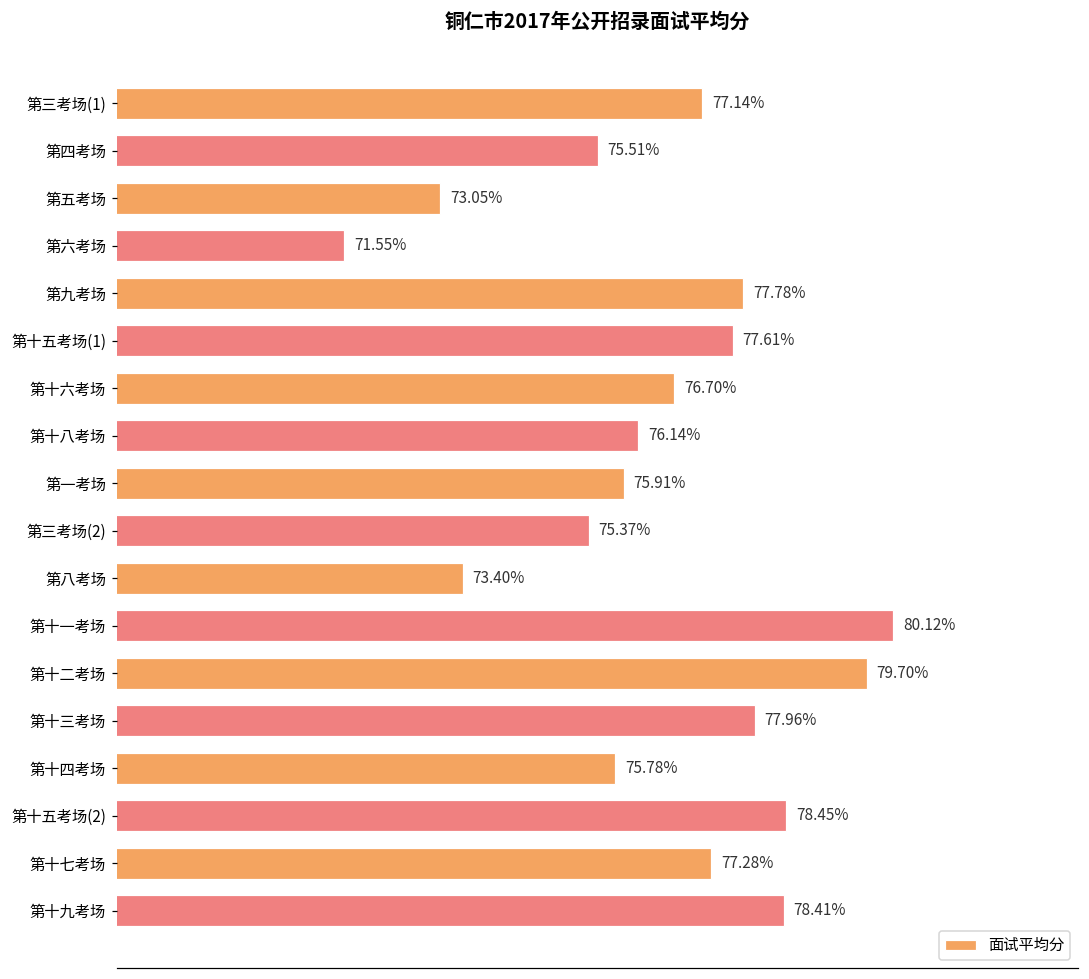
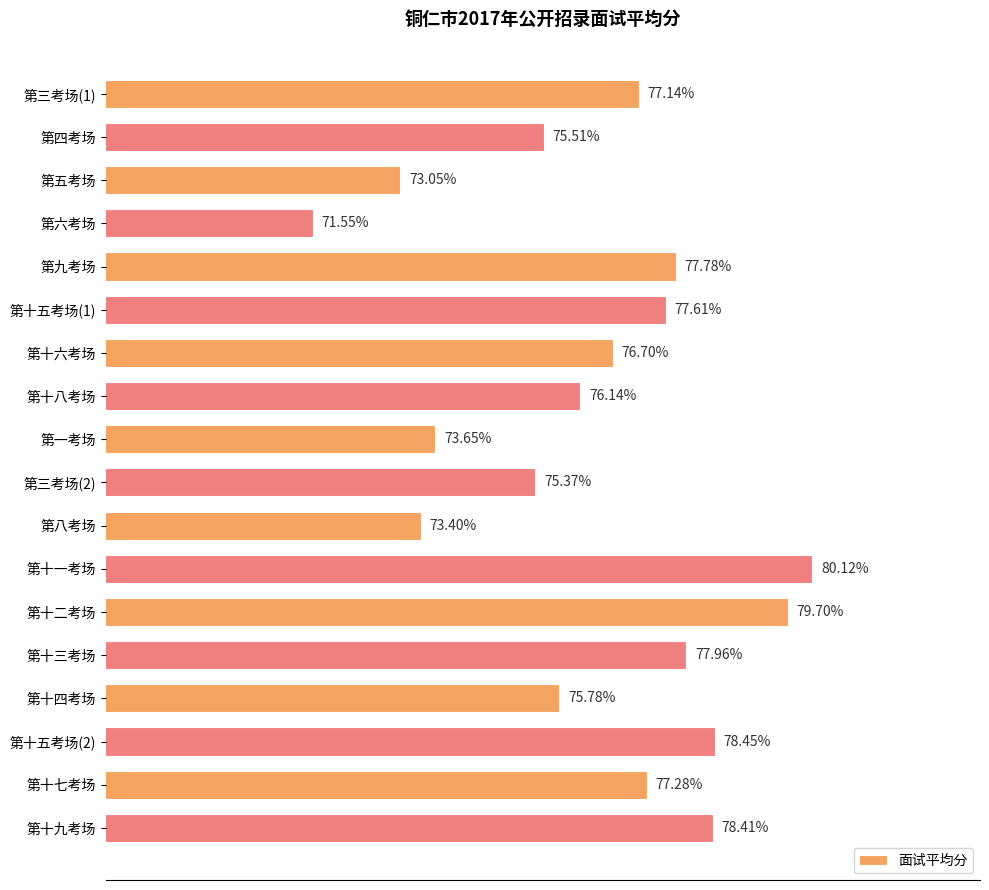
  {
    "第三考场(1)": "77.14%",
    "第四考场": "75.51%",
    "第五考场": "73.05%",
    "第六考场": "71.55%",
    "第九考场": "77.78%",
    "第十五考场(1)": "77.61%",
    "第十六考场": "76.70%",
    "第十八考场": "76.14%",
-   "第一考场": "75.91%",
+   "第一考场": "73.65%",
    "第三考场(2)": "75.37%",
    "第八考场": "73.40%",
    "第十一考场": "80.12%",
    "第十二考场": "79.70%",
    "第十三考场": "77.96%",
    "第十四考场": "75.78%",
    "第十五考场(2)": "78.45%",
    "第十七考场": "77.28%",
    "第十九考场": "78.41%"
  }
